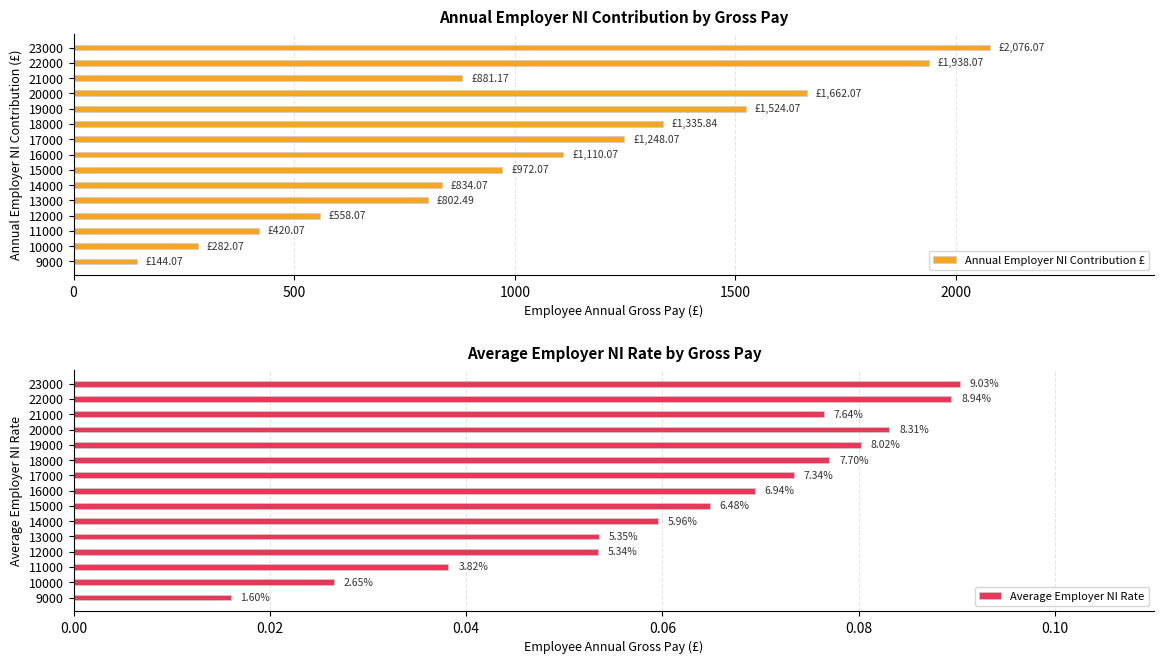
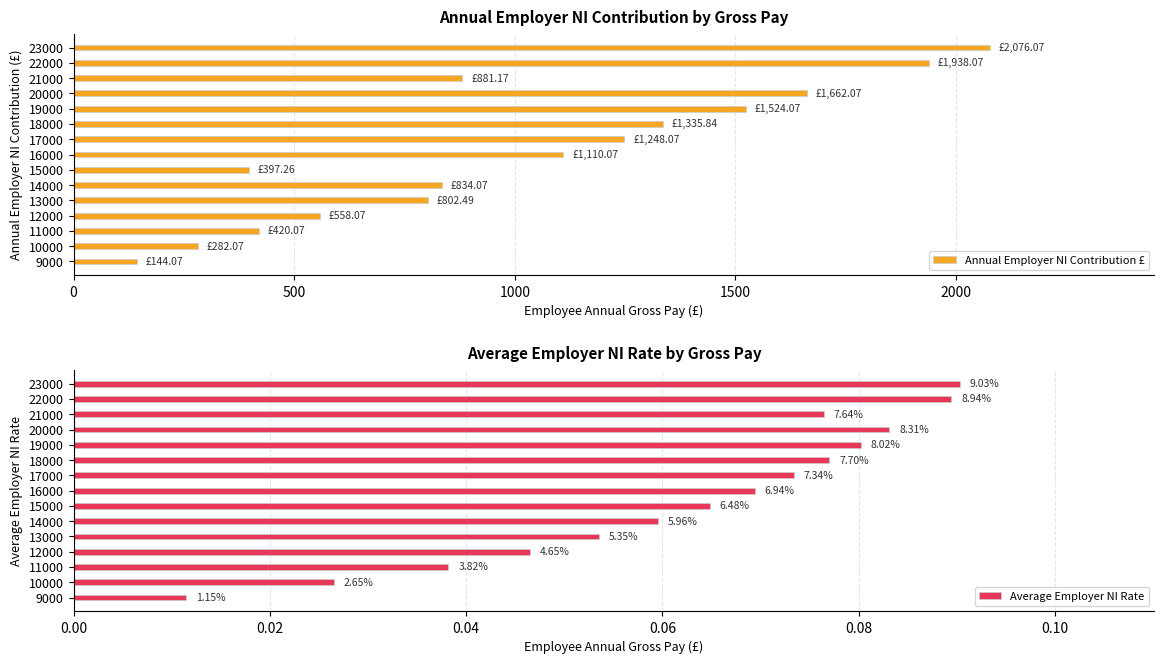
  {
    "Annual Employer NI Contribution by Gross Pay": {
      "23000": "£2,076.07",
      "22000": "£1,938.07",
      "21000": "£881.17",
      "20000": "£1,662.07",
      "19000": "£1,524.07",
      "18000": "£1,335.84",
      "17000": "£1,248.07",
      "16000": "£1,110.07",
-     "15000": "£972.07",
+     "15000": "£397.26",
      "14000": "£834.07",
      "13000": "£802.49",
      "12000": "£558.07",
      "11000": "£420.07",
      "10000": "£282.07",
      "9000": "£144.07"
    },
    "Average Employer NI Rate by Gross Pay": {
      "23000": "9.03%",
      "22000": "8.94%",
      "21000": "7.64%",
      "20000": "8.31%",
      "19000": "8.02%",
      "18000": "7.70%",
      "17000": "7.34%",
      "16000": "6.94%",
      "15000": "6.48%",
      "14000": "5.96%",
      "13000": "5.35%",
-     "12000": "5.34%",
+     "12000": "4.65%",
      "11000": "3.82%",
      "10000": "2.65%",
-     "9000": "1.60%"
+     "9000": "1.15%"
    }
  }
